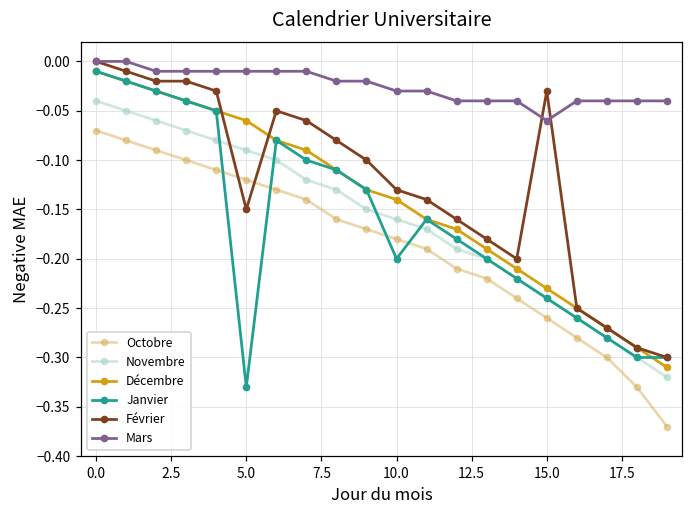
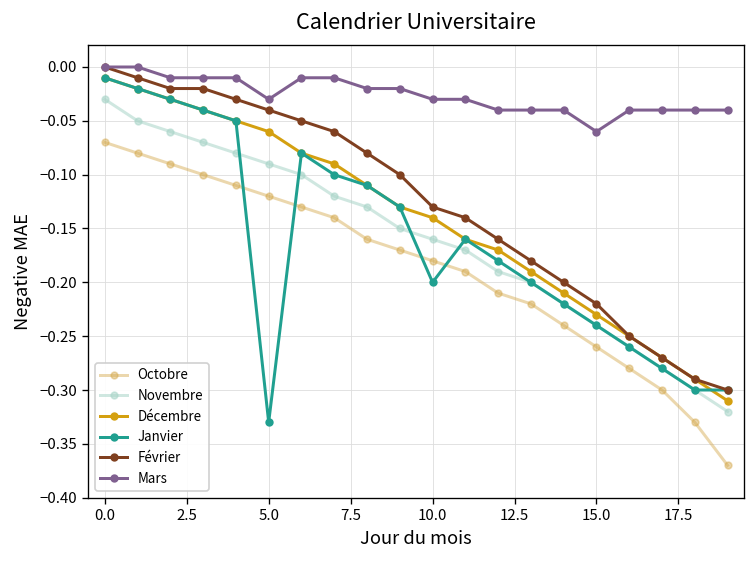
  {
    "Novembre": {
-     "0.0": -0.04,
+     "0.0": -0.03,
      "5.0": -0.09,
      "10.0": -0.16
    },
    "Janvier": {
      "5.0": -0.33,
      "10.0": -0.20
    },
    "Février": {
-     "5.0": -0.15,
+     "5.0": -0.04,
      "10.0": -0.13,
-     "15.0": -0.03
+     "15.0": -0.22
    },
    "Mars": {
-     "5.0": -0.01,
+     "5.0": -0.03,
      "10.0": -0.03,
      "15.0": -0.06
    }
  }
